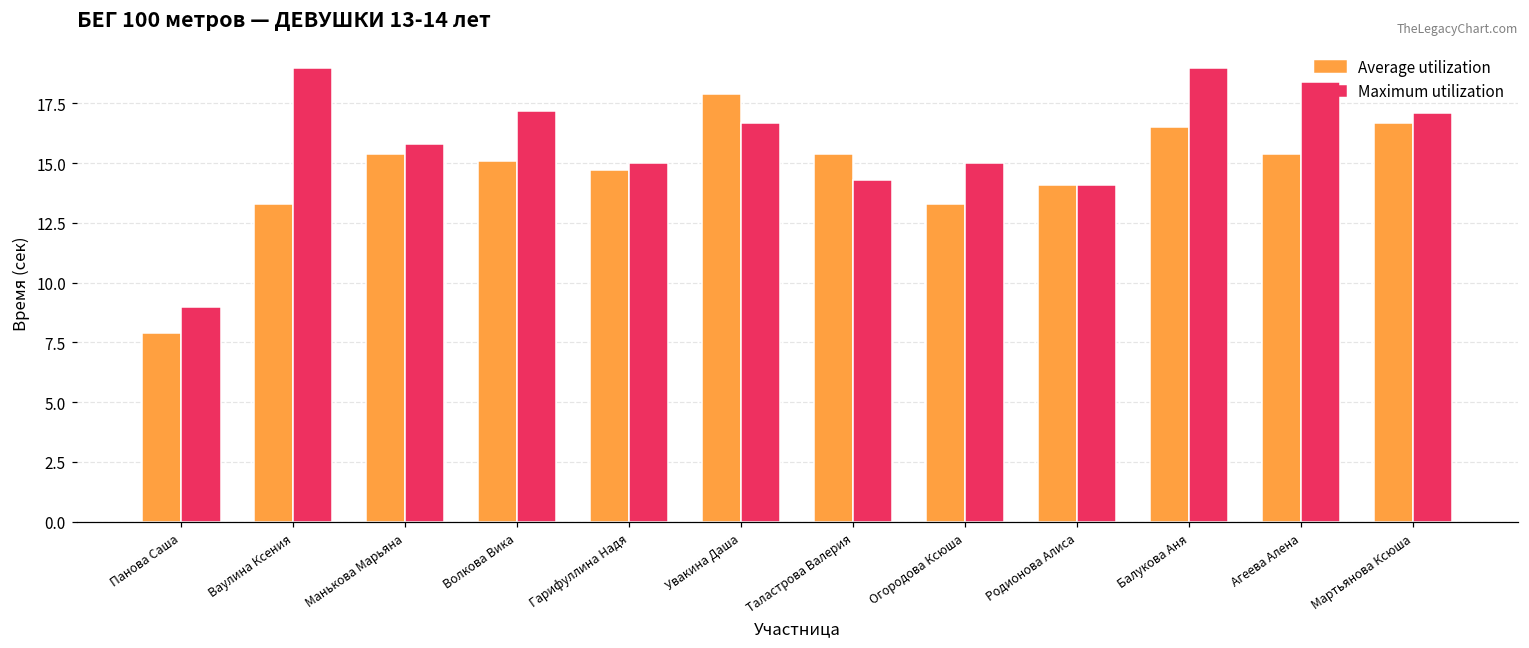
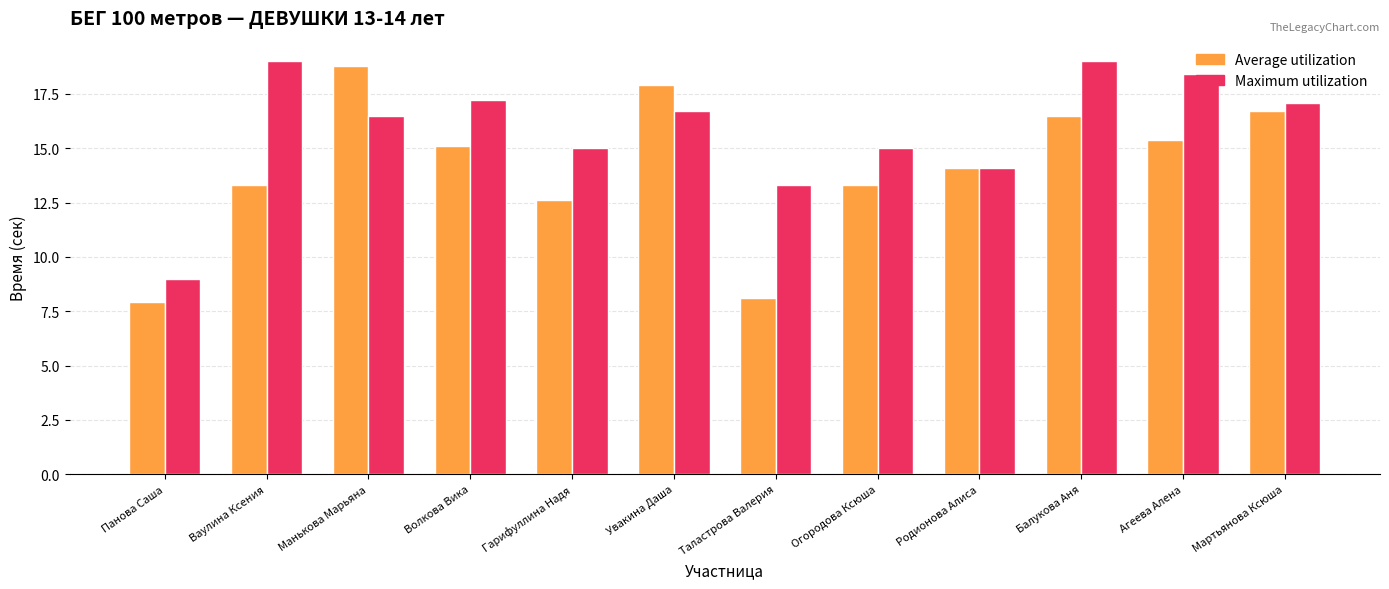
  {
    "Average utilization": {
      "Панова Саша": 7.9,
      "Ваулина Ксения": 13.3,
-     "Манькова Марьяна": 15.4,
+     "Манькова Марьяна": 18.8,
      "Волкова Вика": 15.1,
-     "Гарифуллина Надя": 14.7,
+     "Гарифуллина Надя": 12.6,
      "Увакина Даша": 17.9,
-     "Таластрова Валерия": 15.4,
+     "Таластрова Валерия": 8.1,
      "Огородова Ксюша": 13.3,
      "Родионова Алиса": 14.1,
      "Балукова Аня": 16.5,
      "Агеева Алена": 15.4,
      "Мартьянова Ксюша": 16.7
    },
    "Maximum utilization": {
      "Панова Саша": 9.0,
      "Ваулина Ксения": 19.0,
-     "Манькова Марьяна": 15.8,
+     "Манькова Марьяна": 16.5,
      "Волкова Вика": 17.2,
      "Гарифуллина Надя": 15.0,
      "Увакина Даша": 16.7,
-     "Таластрова Валерия": 14.3,
+     "Таластрова Валерия": 13.3,
      "Огородова Ксюша": 15.0,
      "Родионова Алиса": 14.1,
      "Балукова Аня": 19.0,
      "Агеева Алена": 18.4,
      "Мартьянова Ксюша": 17.1
    }
  }
